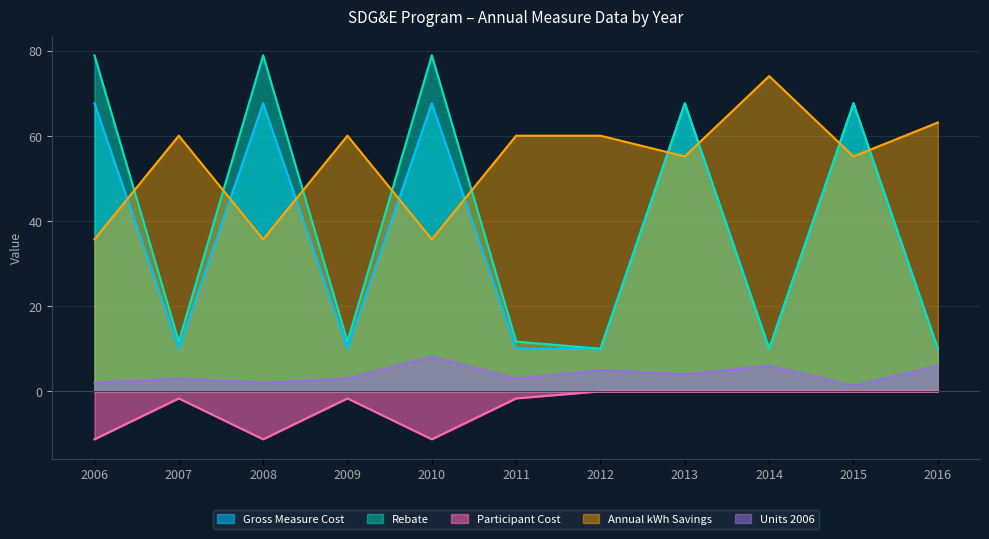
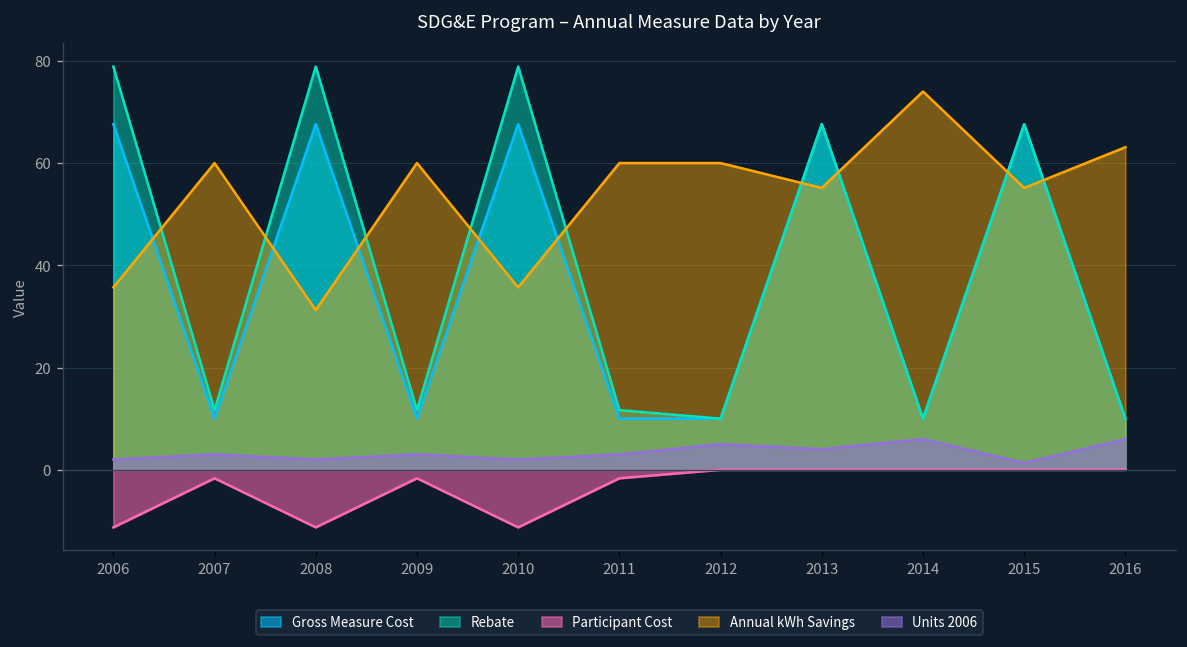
  {
    "Gross Measure Cost": {
      "2006": 68,
      "2007": 10,
      "2008": 68,
      "2009": 10,
      "2010": 68,
      "2011": 10
    },
    "Rebate": {
      "2006": 79,
      "2007": 12,
      "2008": 79,
      "2009": 12,
      "2010": 79,
      "2011": 12
    },
    "Annual kWh Savings": {
      "2006": 36,
      "2007": 60,
-     "2008": 36,
+     "2008": 31,
      "2009": 60,
      "2010": 36,
      "2011": 60,
      "2012": 60,
      "2013": 55,
      "2014": 74,
      "2015": 55,
      "2016": 63
    },
    "Units 2006": {
      "2006": 2,
      "2007": 3,
      "2008": 2,
      "2009": 3,
-     "2010": 8,
+     "2010": 2,
      "2011": 3,
      "2012": 5,
      "2013": 4,
      "2014": 6,
      "2015": 1,
      "2016": 6
    }
  }
